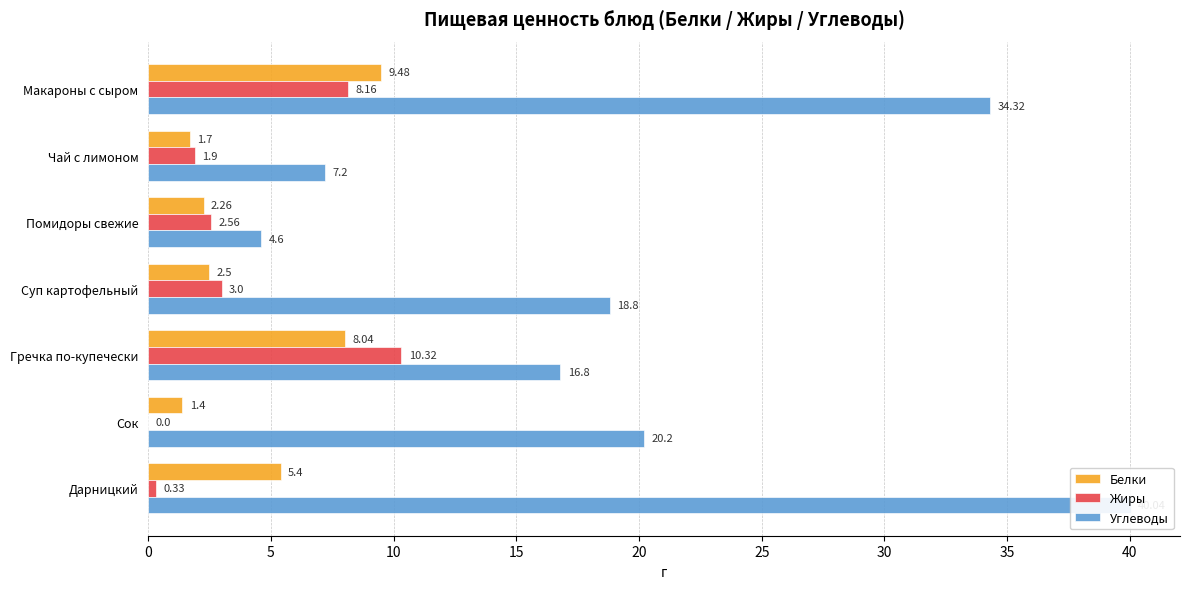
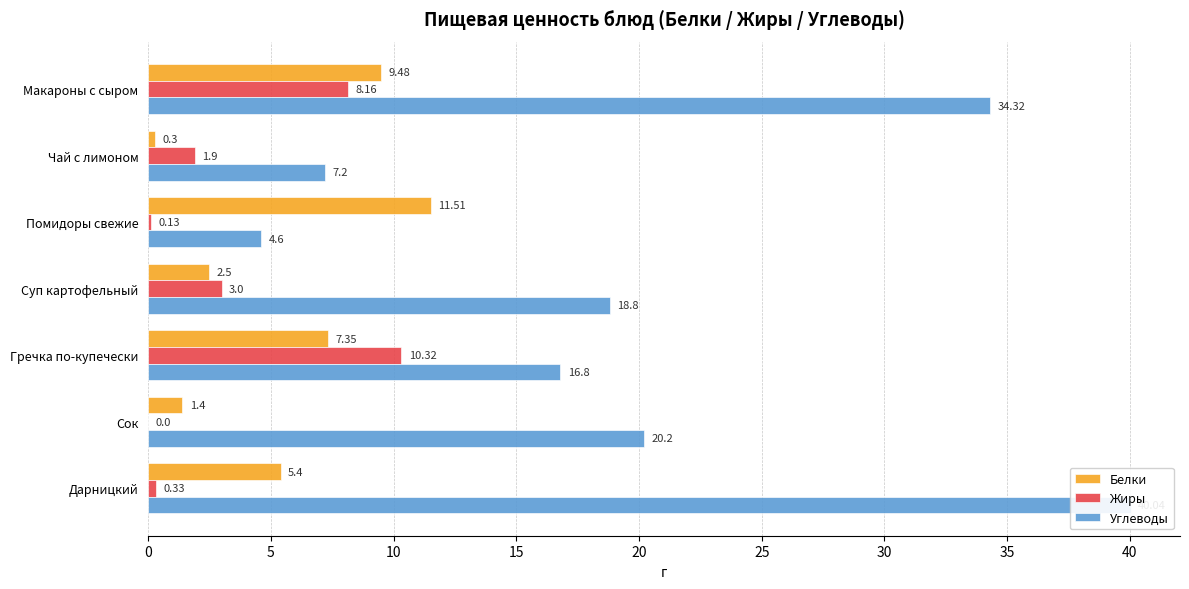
  {
    "Белки": {
      "Макароны с сыром": 9.48,
-     "Чай с лимоном": 1.7,
-     "Помидоры свежие": 2.26,
+     "Чай с лимоном": 0.3,
+     "Помидоры свежие": 11.51,
      "Суп картофельный": 2.5,
-     "Гречка по-купечески": 8.04,
+     "Гречка по-купечески": 7.35,
      "Сок": 1.4,
      "Дарницкий": 5.4
    },
    "Жиры": {
      "Макароны с сыром": 8.16,
      "Чай с лимоном": 1.9,
-     "Помидоры свежие": 2.56,
+     "Помидоры свежие": 0.13,
      "Суп картофельный": 3.0,
      "Гречка по-купечески": 10.32,
      "Сок": 0.0,
      "Дарницкий": 0.33
    },
    "Углеводы": {
      "Макароны с сыром": 34.32,
      "Чай с лимоном": 7.2,
      "Помидоры свежие": 4.6,
      "Суп картофельный": 18.8,
      "Гречка по-купечески": 16.8,
      "Сок": 20.2
    }
  }
